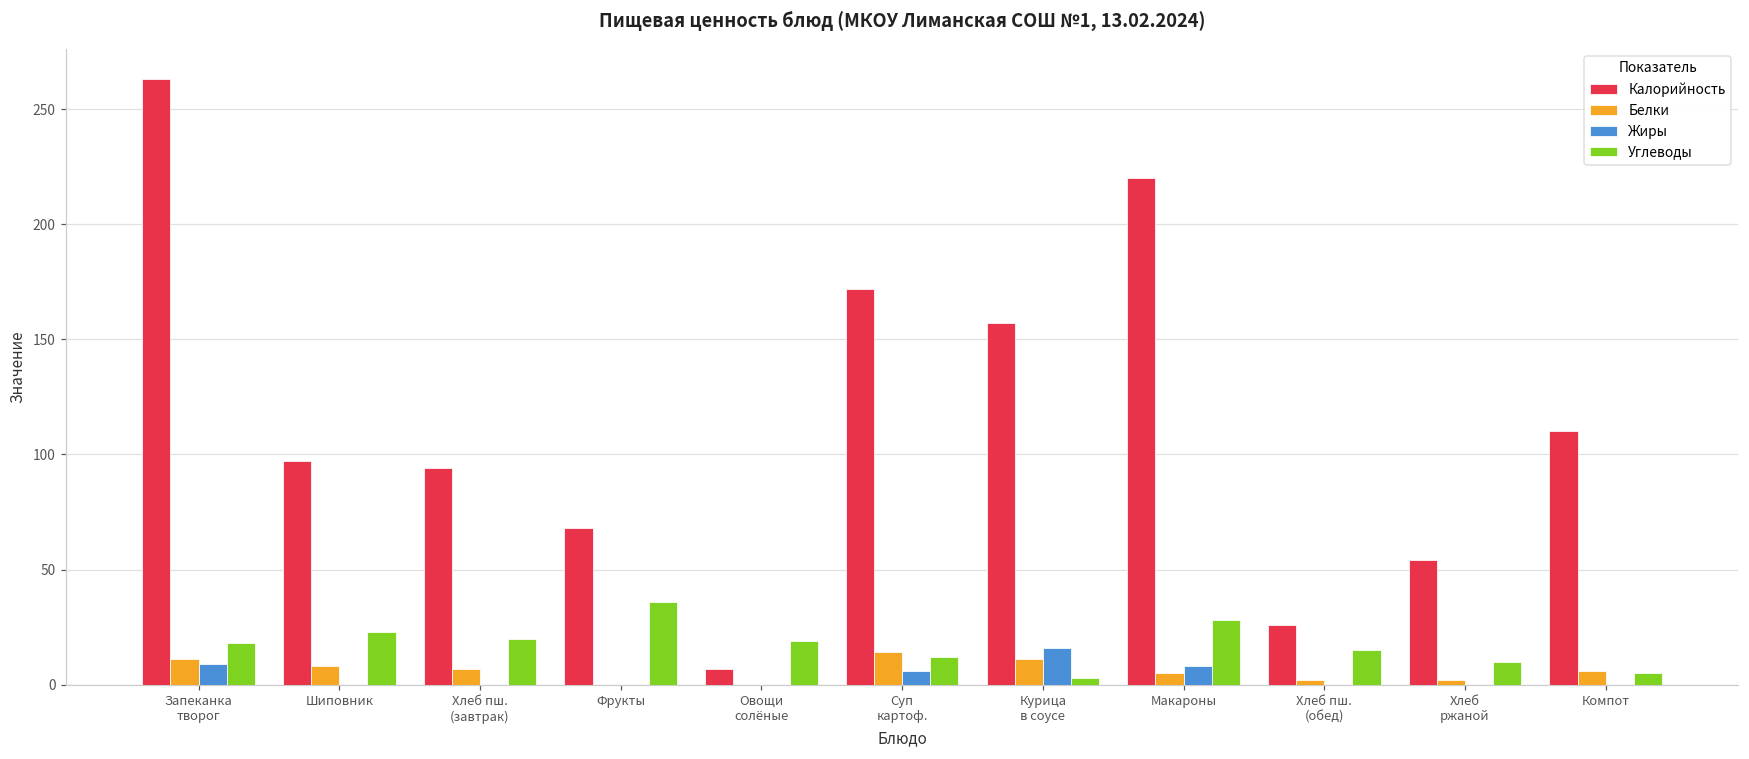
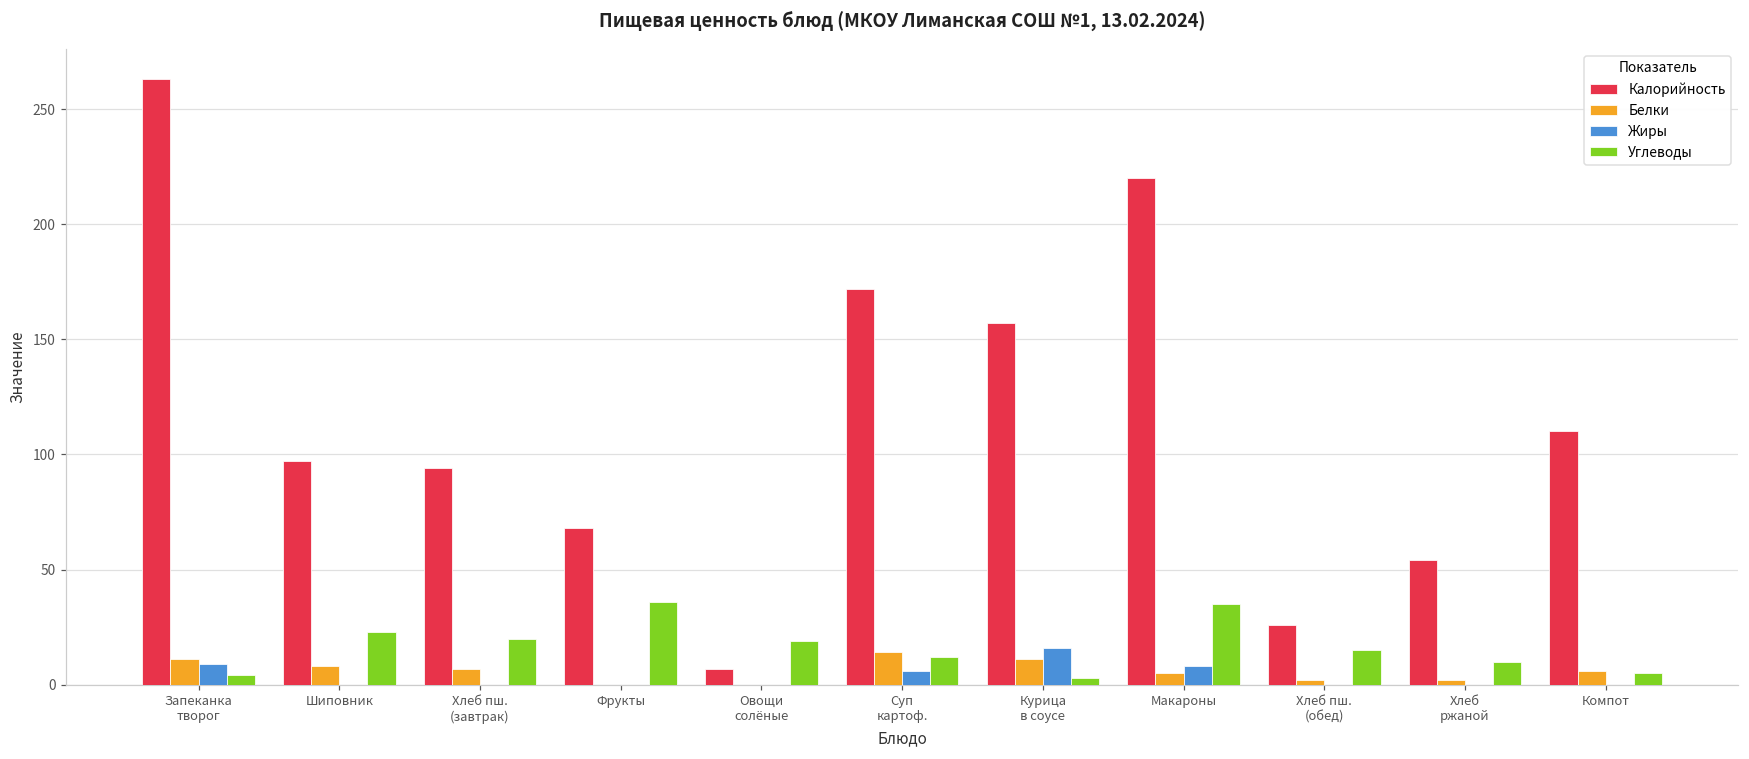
  {
    "Калорийность": {
      "Запеканка творог": 263,
      "Шиповник": 97,
      "Хлеб пш. (завтрак)": 94,
      "Фрукты": 68,
      "Овощи солёные": 7,
      "Суп картоф.": 172,
      "Курица в соусе": 157,
      "Макароны": 220,
      "Хлеб пш. (обед)": 26,
      "Хлеб ржаной": 54,
      "Компот": 110
    },
    "Белки": {
      "Запеканка творог": 11,
      "Шиповник": 8,
      "Хлеб пш. (завтрак)": 7,
      "Фрукты": 0,
      "Овощи солёные": 0,
      "Суп картоф.": 14,
      "Курица в соусе": 11,
      "Макароны": 5,
      "Хлеб пш. (обед)": 2,
      "Хлеб ржаной": 2,
      "Компот": 6
    },
    "Жиры": {
      "Запеканка творог": 9,
      "Шиповник": 0,
      "Хлеб пш. (завтрак)": 0,
      "Фрукты": 0,
      "Овощи солёные": 0,
      "Суп картоф.": 6,
      "Курица в соусе": 16,
      "Макароны": 8,
      "Хлеб пш. (обед)": 0,
      "Хлеб ржаной": 0,
      "Компот": 0
    },
    "Углеводы": {
-     "Запеканка творог": 18,
+     "Запеканка творог": 4,
      "Шиповник": 23,
      "Хлеб пш. (завтрак)": 20,
      "Фрукты": 36,
      "Овощи солёные": 19,
      "Суп картоф.": 12,
      "Курица в соусе": 3,
-     "Макароны": 28,
+     "Макароны": 35,
      "Хлеб пш. (обед)": 15,
      "Хлеб ржаной": 10,
      "Компот": 5
    }
  }
